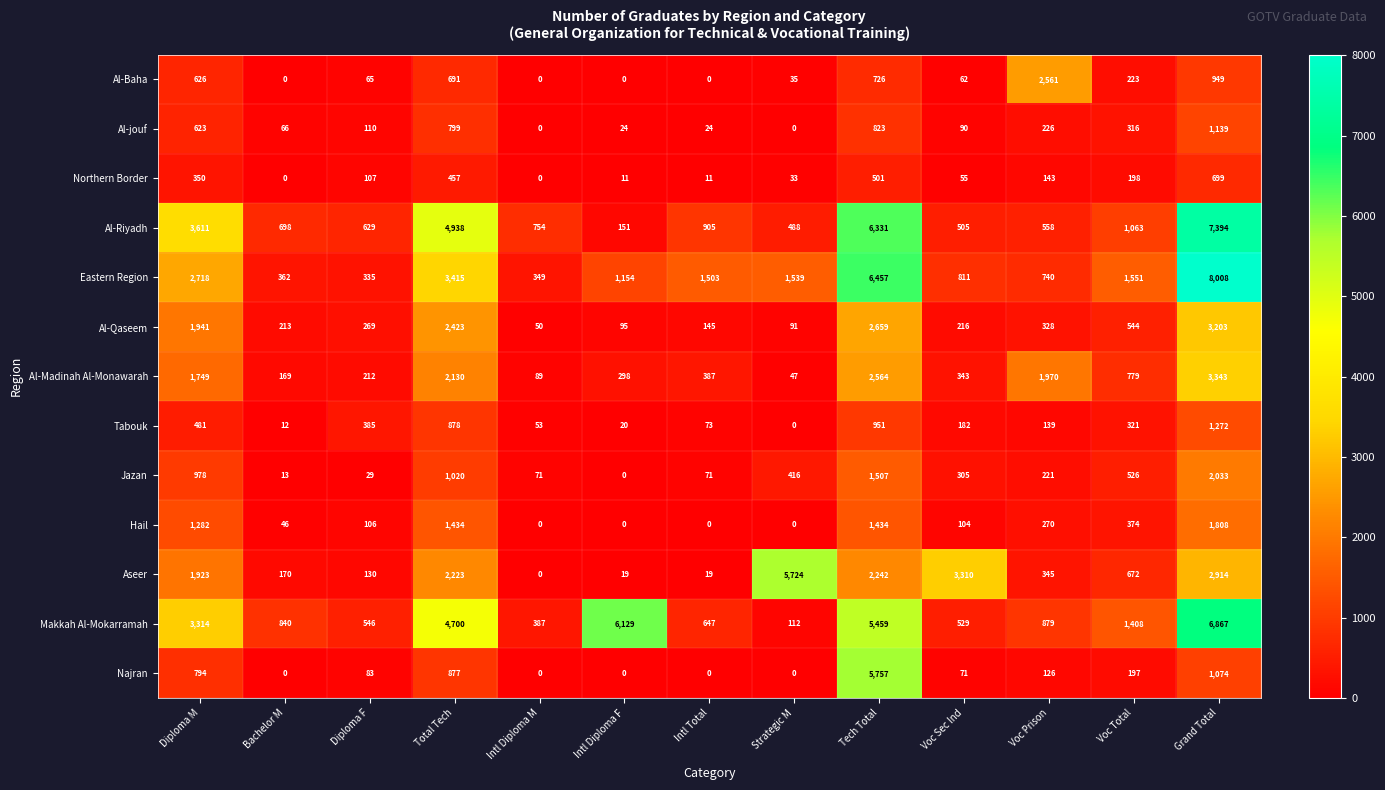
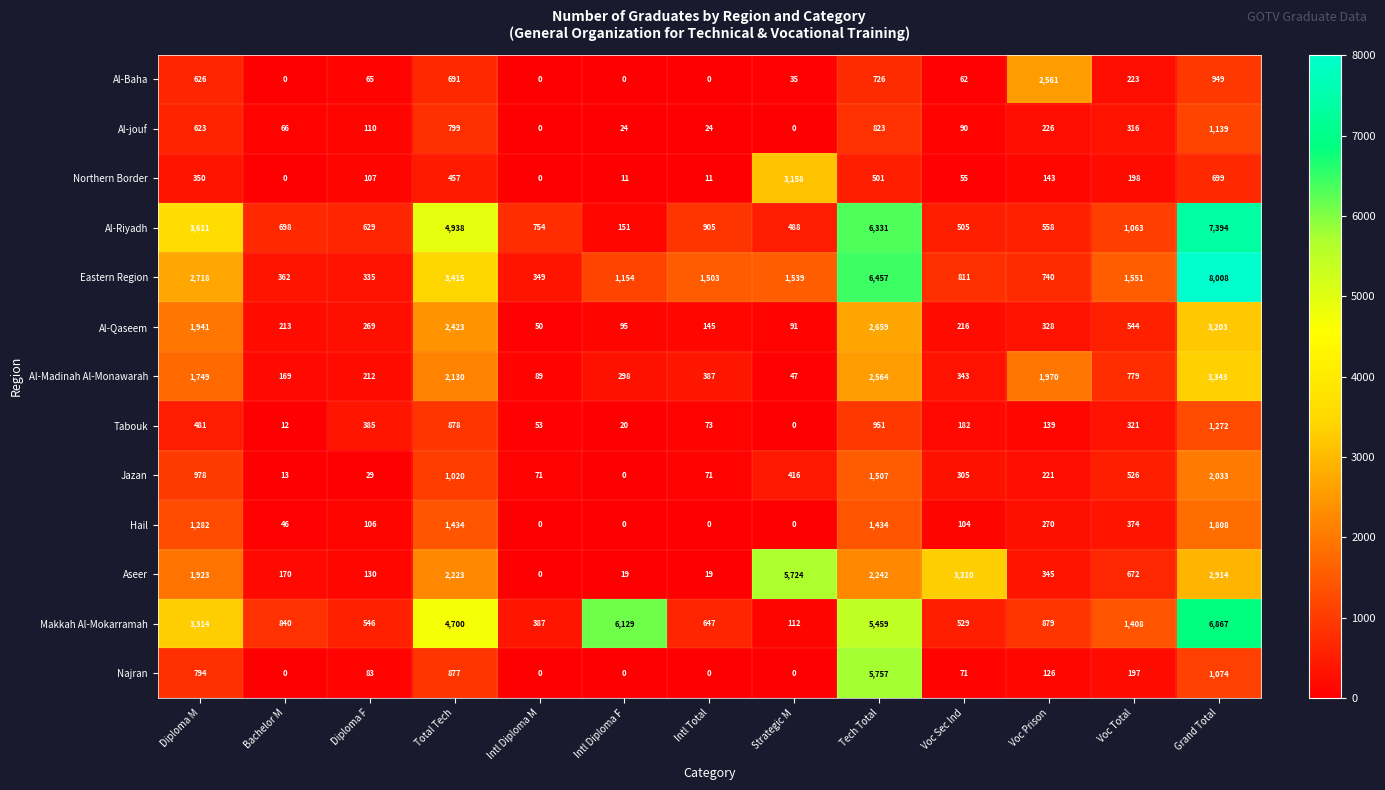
  {
    "Al-Baha": {
      "Diploma M": "626",
      "Bachelor M": "0",
      "Diploma F": "65",
      "Total Tech": "691",
      "Intl Diploma M": "0",
      "Intl Diploma F": "0",
      "Intl Total": "0",
      "Strategic M": "35",
      "Tech Total": "726",
      "Voc Sec Ind": "62",
      "Voc Prison": "2,561",
      "Voc Total": "223",
      "Grand Total": "949"
    },
    "Al-jouf": {
      "Diploma M": "623",
      "Bachelor M": "66",
      "Diploma F": "110",
      "Total Tech": "799",
      "Intl Diploma M": "0",
      "Intl Diploma F": "24",
      "Intl Total": "24",
      "Strategic M": "0",
      "Tech Total": "823",
      "Voc Sec Ind": "90",
      "Voc Prison": "226",
      "Voc Total": "316",
      "Grand Total": "1,139"
    },
    "Northern Border": {
      "Diploma M": "350",
      "Bachelor M": "0",
      "Diploma F": "107",
      "Total Tech": "457",
      "Intl Diploma M": "0",
      "Intl Diploma F": "11",
      "Intl Total": "11",
-     "Strategic M": "33",
+     "Strategic M": "3,158",
      "Tech Total": "501",
      "Voc Sec Ind": "55",
      "Voc Prison": "143",
      "Voc Total": "198",
      "Grand Total": "699"
    },
    "Al-Riyadh": {
      "Diploma M": "3,611",
      "Bachelor M": "698",
      "Diploma F": "629",
      "Total Tech": "4,938",
      "Intl Diploma M": "754",
      "Intl Diploma F": "151",
      "Intl Total": "905",
      "Strategic M": "488",
      "Tech Total": "6,331",
      "Voc Sec Ind": "505",
      "Voc Prison": "558",
      "Voc Total": "1,063",
      "Grand Total": "7,394"
    },
    "Eastern Region": {
      "Diploma M": "2,718",
      "Bachelor M": "362",
      "Diploma F": "335",
      "Total Tech": "3,415",
      "Intl Diploma M": "349",
      "Intl Diploma F": "1,154",
      "Intl Total": "1,503",
      "Strategic M": "1,539",
      "Tech Total": "6,457",
      "Voc Sec Ind": "811",
      "Voc Prison": "740",
      "Voc Total": "1,551",
      "Grand Total": "8,008"
    },
    "Al-Qaseem": {
      "Diploma M": "1,941",
      "Bachelor M": "213",
      "Diploma F": "269",
      "Total Tech": "2,423",
      "Intl Diploma M": "50",
      "Intl Diploma F": "95",
      "Intl Total": "145",
      "Strategic M": "91",
      "Tech Total": "2,659",
      "Voc Sec Ind": "216",
      "Voc Prison": "328",
      "Voc Total": "544",
      "Grand Total": "3,203"
    },
    "Al-Madinah Al-Monawarah": {
      "Diploma M": "1,749",
      "Bachelor M": "169",
      "Diploma F": "212",
      "Total Tech": "2,130",
      "Intl Diploma M": "89",
      "Intl Diploma F": "298",
      "Intl Total": "387",
      "Strategic M": "47",
      "Tech Total": "2,564",
      "Voc Sec Ind": "343",
      "Voc Prison": "1,970",
      "Voc Total": "779",
      "Grand Total": "3,343"
    },
    "Tabouk": {
      "Diploma M": "481",
      "Bachelor M": "12",
      "Diploma F": "385",
      "Total Tech": "878",
      "Intl Diploma M": "53",
      "Intl Diploma F": "20",
      "Intl Total": "73",
      "Strategic M": "0",
      "Tech Total": "951",
      "Voc Sec Ind": "182",
      "Voc Prison": "139",
      "Voc Total": "321",
      "Grand Total": "1,272"
    },
    "Jazan": {
      "Diploma M": "978",
      "Bachelor M": "13",
      "Diploma F": "29",
      "Total Tech": "1,020",
      "Intl Diploma M": "71",
      "Intl Diploma F": "0",
      "Intl Total": "71",
      "Strategic M": "416",
      "Tech Total": "1,507",
      "Voc Sec Ind": "305",
      "Voc Prison": "221",
      "Voc Total": "526",
      "Grand Total": "2,033"
    },
    "Hail": {
      "Diploma M": "1,282",
      "Bachelor M": "46",
      "Diploma F": "106",
      "Total Tech": "1,434",
      "Intl Diploma M": "0",
      "Intl Diploma F": "0",
      "Intl Total": "0",
      "Strategic M": "0",
      "Tech Total": "1,434",
      "Voc Sec Ind": "104",
      "Voc Prison": "270",
      "Voc Total": "374",
      "Grand Total": "1,808"
    },
    "Aseer": {
      "Diploma M": "1,923",
      "Bachelor M": "170",
      "Diploma F": "130",
      "Total Tech": "2,223",
      "Intl Diploma M": "0",
      "Intl Diploma F": "19",
      "Intl Total": "19",
      "Strategic M": "5,724",
      "Tech Total": "2,242",
      "Voc Sec Ind": "3,310",
      "Voc Prison": "345",
      "Voc Total": "672",
      "Grand Total": "2,914"
    },
    "Makkah Al-Mokarramah": {
      "Diploma M": "3,314",
      "Bachelor M": "840",
      "Diploma F": "546",
      "Total Tech": "4,700",
      "Intl Diploma M": "387",
      "Intl Diploma F": "6,129",
      "Intl Total": "647",
      "Strategic M": "112",
      "Tech Total": "5,459",
      "Voc Sec Ind": "529",
      "Voc Prison": "879",
      "Voc Total": "1,408",
      "Grand Total": "6,867"
    },
    "Najran": {
      "Diploma M": "794",
      "Bachelor M": "0",
      "Diploma F": "83",
      "Total Tech": "877",
      "Intl Diploma M": "0",
      "Intl Diploma F": "0",
      "Intl Total": "0",
      "Strategic M": "0",
      "Tech Total": "5,757",
      "Voc Sec Ind": "71",
      "Voc Prison": "126",
      "Voc Total": "197",
      "Grand Total": "1,074"
    }
  }
